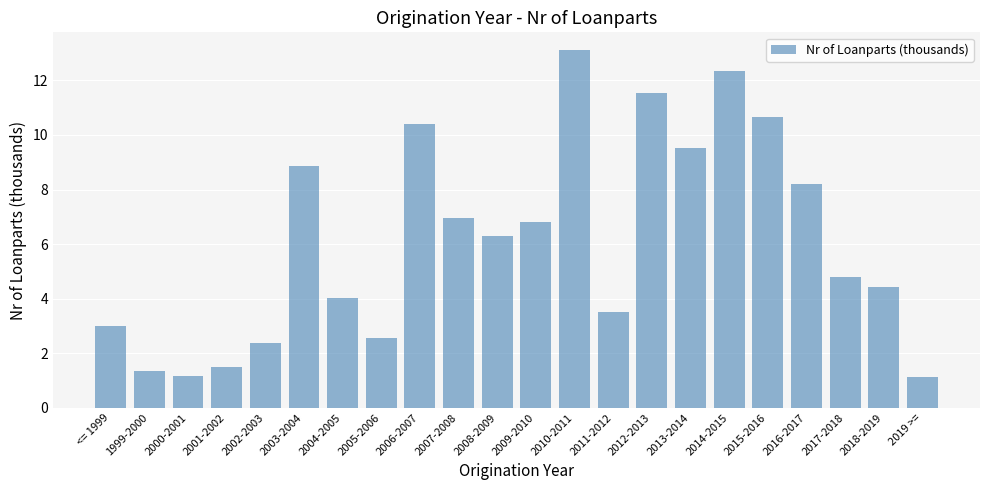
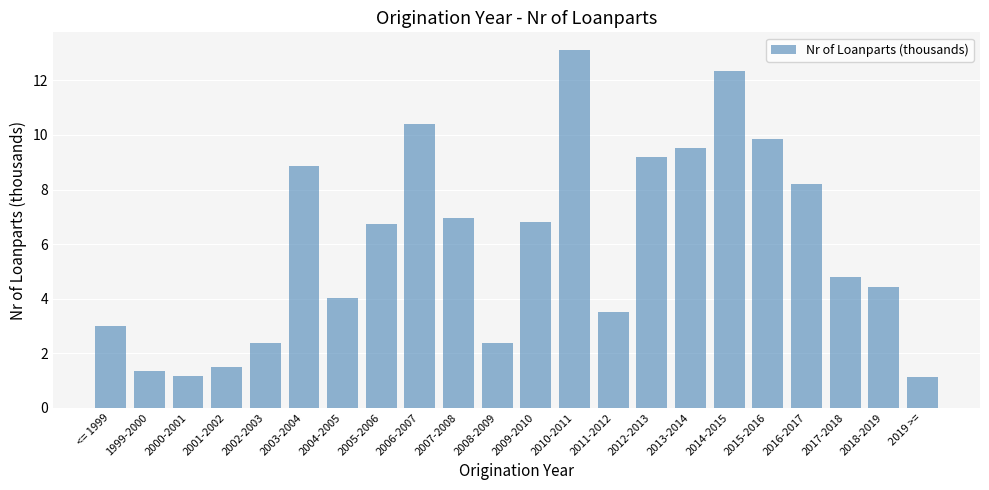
  {
    "<= 1999": 3.0,
    "1999-2000": 1.3,
    "2000-2001": 1.2,
    "2001-2002": 1.5,
    "2002-2003": 2.4,
    "2003-2004": 8.9,
    "2004-2005": 4.0,
-   "2005-2006": 2.6,
+   "2005-2006": 6.7,
    "2006-2007": 10.4,
    "2007-2008": 7.0,
-   "2008-2009": 6.3,
+   "2008-2009": 2.4,
    "2009-2010": 6.8,
    "2010-2011": 13.1,
    "2011-2012": 3.5,
-   "2012-2013": 11.6,
+   "2012-2013": 9.2,
    "2013-2014": 9.5,
    "2014-2015": 12.3,
-   "2015-2016": 10.7,
+   "2015-2016": 9.9,
    "2016-2017": 8.2,
    "2017-2018": 4.8,
    "2018-2019": 4.4,
    "2019 >=": 1.1
  }
